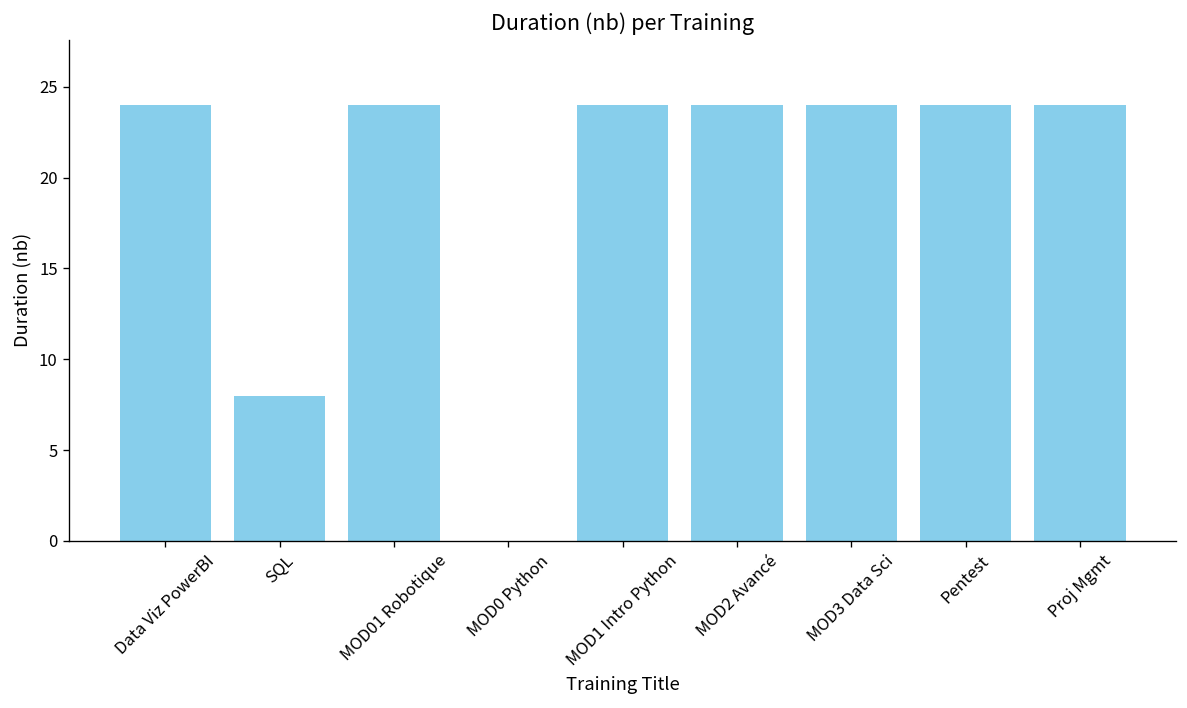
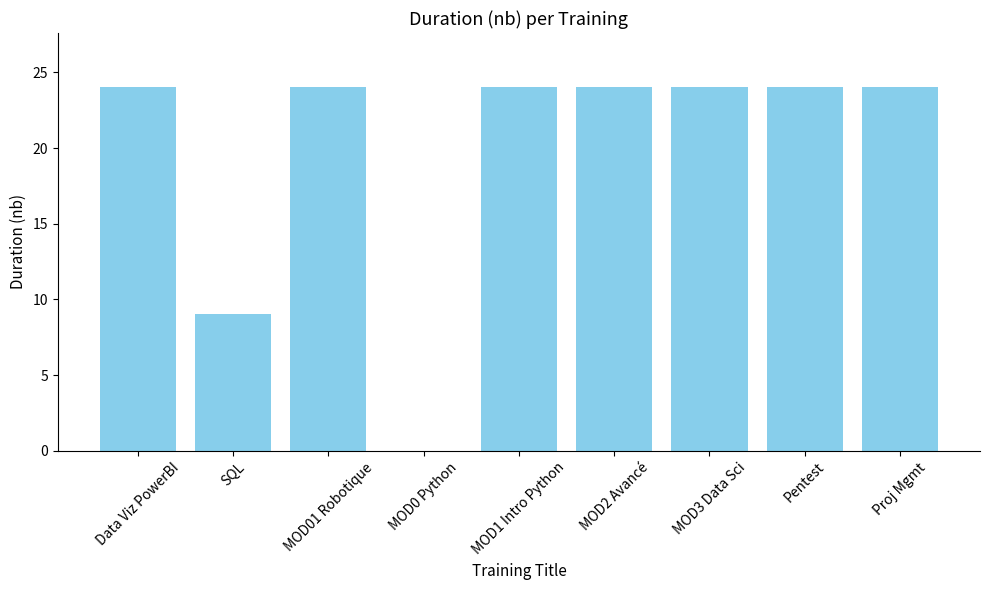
  {
    "Data Viz PowerBI": 24,
-   "SQL": 8,
+   "SQL": 9,
    "MOD01 Robotique": 24,
    "MOD0 Python": 0,
    "MOD1 Intro Python": 24,
    "MOD2 Avancé": 24,
    "MOD3 Data Sci": 24,
    "Pentest": 24,
    "Proj Mgmt": 24
  }
